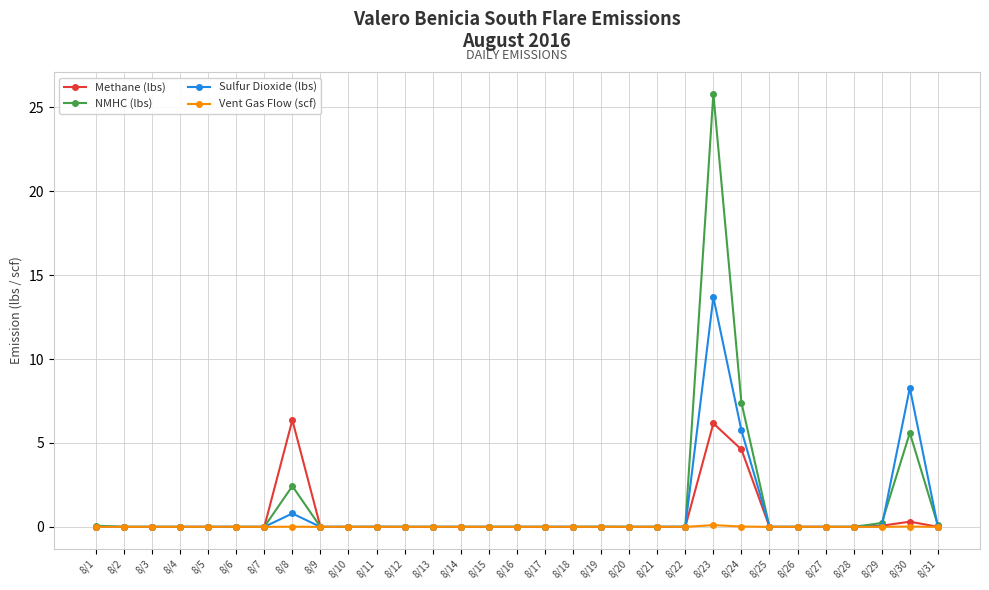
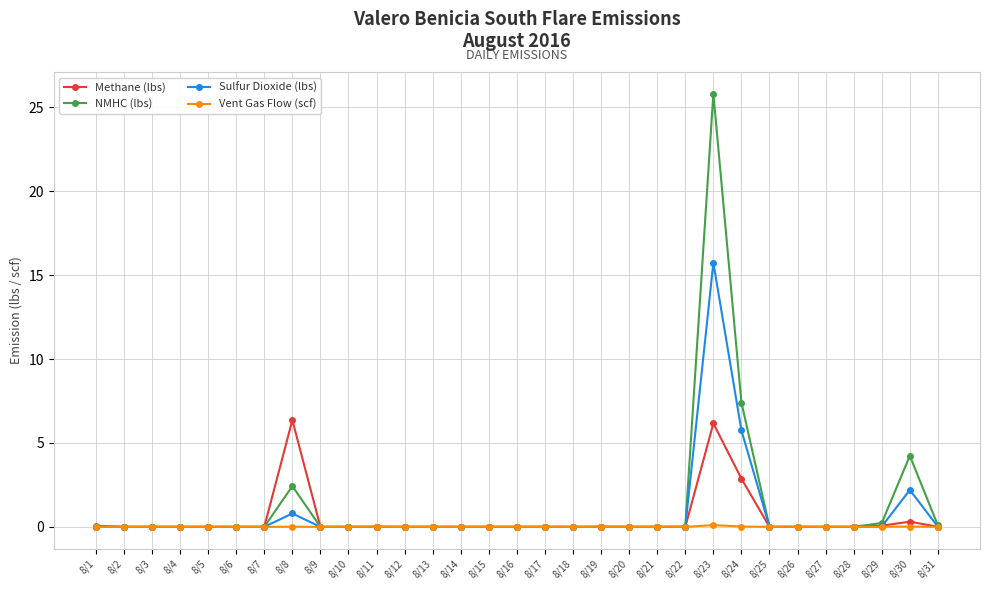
  {
    "Methane (lbs)": {
      "8/8": 6.4,
      "8/23": 6.2,
-     "8/24": 4.6,
+     "8/24": 2.9,
      "8/30": 0.3
    },
    "NMHC (lbs)": {
      "8/8": 2.4,
      "8/23": 25.8,
      "8/24": 7.4,
      "8/29": 0.2,
-     "8/30": 5.6
+     "8/30": 4.2
    },
    "Sulfur Dioxide (lbs)": {
      "8/8": 0.8,
-     "8/23": 13.7,
+     "8/23": 15.7,
      "8/24": 5.7,
-     "8/30": 8.3
+     "8/30": 2.2
    },
    "Vent Gas Flow (scf)": {
      "8/8": 0.0,
      "8/23": 0.1,
      "8/24": 0.0,
      "8/30": 0.0
    }
  }
